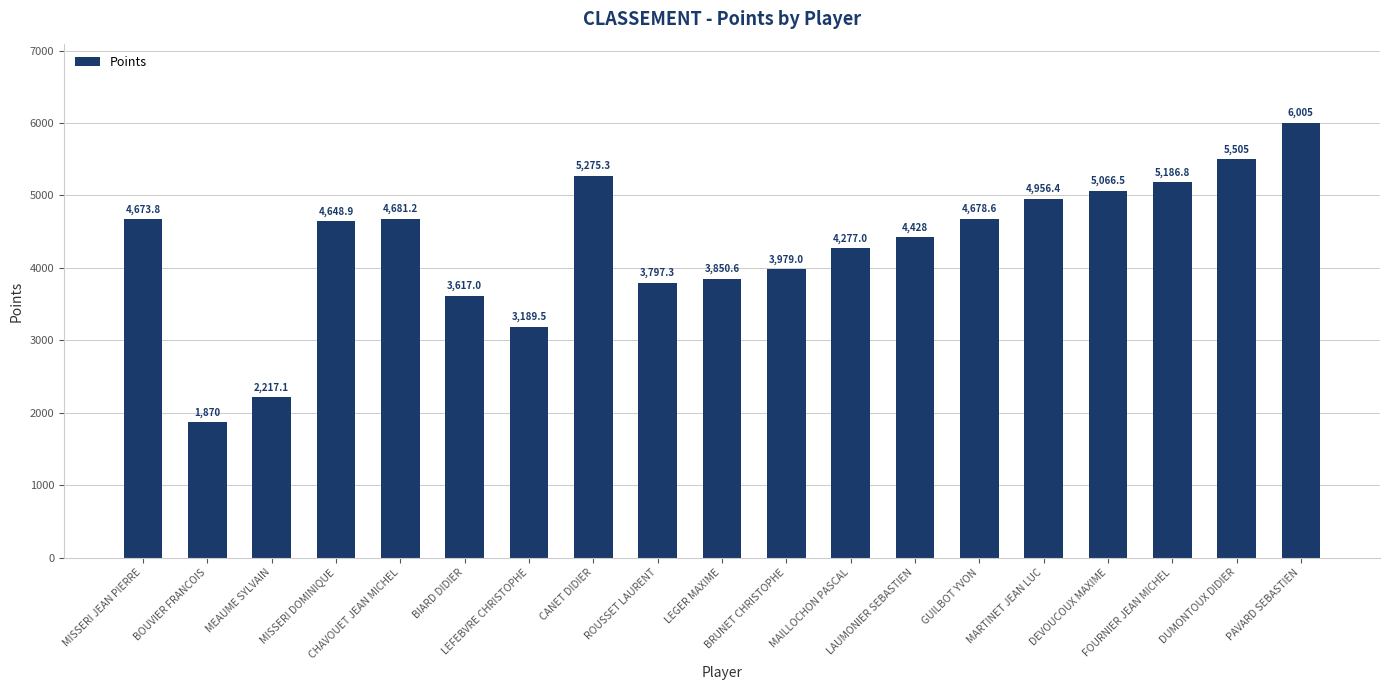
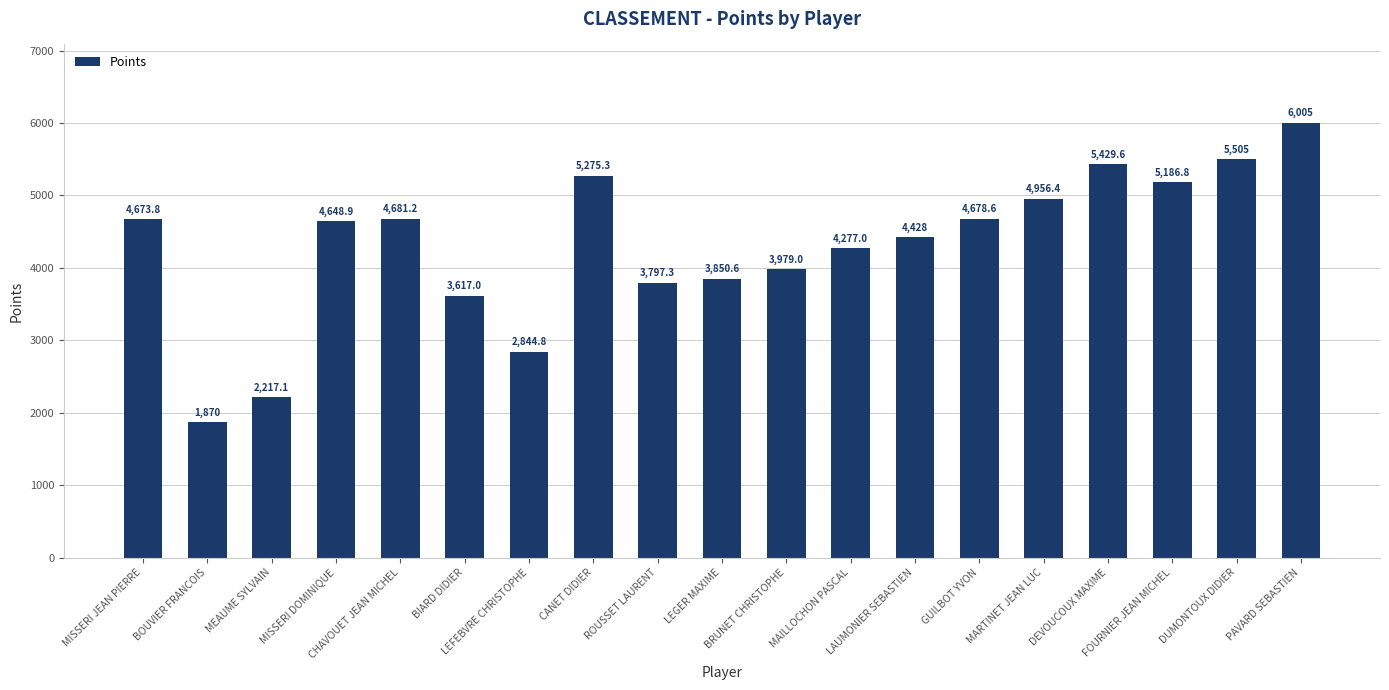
  {
    "MISSERI JEAN PIERRE": "4,673.8",
    "BOUVIER FRANCOIS": "1,870",
    "MEAUME SYLVAIN": "2,217.1",
    "MISSERI DOMINIQUE": "4,648.9",
    "CHAVOUET JEAN MICHEL": "4,681.2",
    "BIARD DIDIER": "3,617.0",
-   "LEFEBVRE CHRISTOPHE": "3,189.5",
+   "LEFEBVRE CHRISTOPHE": "2,844.8",
    "CANET DIDIER": "5,275.3",
    "ROUSSET LAURENT": "3,797.3",
    "LEGER MAXIME": "3,850.6",
    "BRUNET CHRISTOPHE": "3,979.0",
    "MAILLOCHON PASCAL": "4,277.0",
    "LAUMONIER SEBASTIEN": "4,428",
    "GUILBOT YVON": "4,678.6",
    "MARTINET JEAN LUC": "4,956.4",
-   "DEVOUCOUX MAXIME": "5,066.5",
+   "DEVOUCOUX MAXIME": "5,429.6",
    "FOURNIER JEAN MICHEL": "5,186.8",
    "DUMONTOUX DIDIER": "5,505",
    "PAVARD SEBASTIEN": "6,005"
  }
